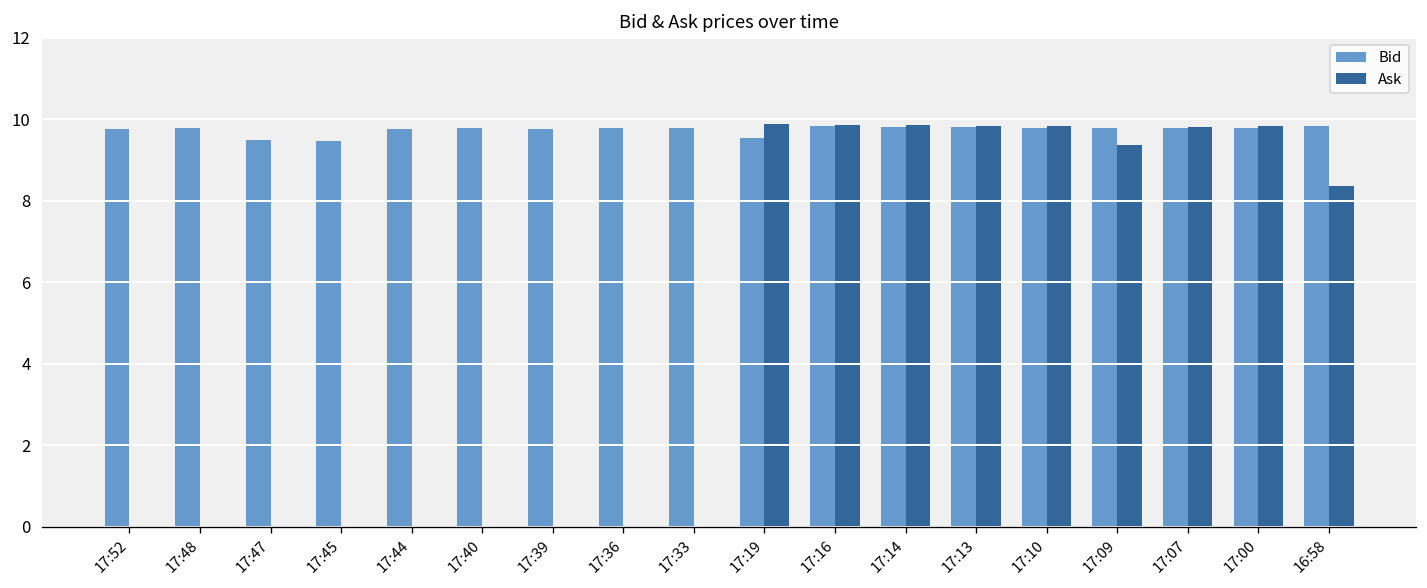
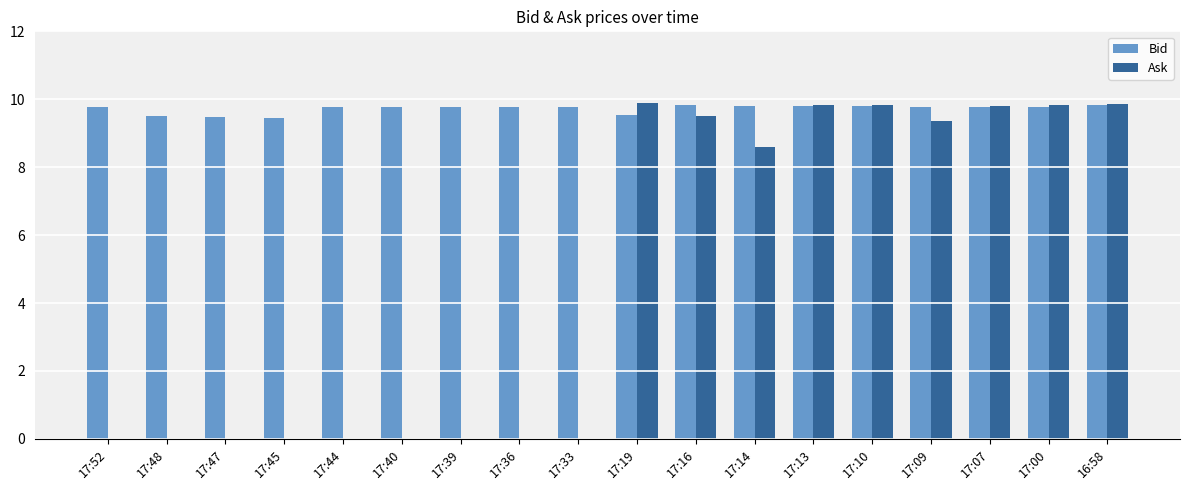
  {
    "Bid": {
      "17:52": 9.8,
-     "17:48": 9.8,
+     "17:48": 9.5,
      "17:47": 9.5,
      "17:45": 9.5,
      "17:44": 9.8,
      "17:40": 9.8,
      "17:39": 9.8,
      "17:36": 9.8,
      "17:33": 9.8,
      "17:19": 9.5,
      "17:16": 9.8,
      "17:14": 9.8,
      "17:13": 9.8,
      "17:10": 9.8,
      "17:09": 9.8,
      "17:07": 9.8,
      "17:00": 9.8,
      "16:58": 9.8
    },
    "Ask": {
      "17:52": 0.0,
      "17:48": 0.0,
      "17:47": 0.0,
      "17:45": 0.0,
      "17:44": 0.0,
      "17:40": 0.0,
      "17:39": 0.0,
      "17:36": 0.0,
      "17:33": 0.0,
      "17:19": 9.9,
-     "17:16": 9.9,
-     "17:14": 9.9,
+     "17:16": 9.5,
+     "17:14": 8.6,
      "17:13": 9.8,
      "17:10": 9.8,
      "17:09": 9.4,
      "17:07": 9.8,
      "17:00": 9.8,
-     "16:58": 8.4
+     "16:58": 9.9
    }
  }
